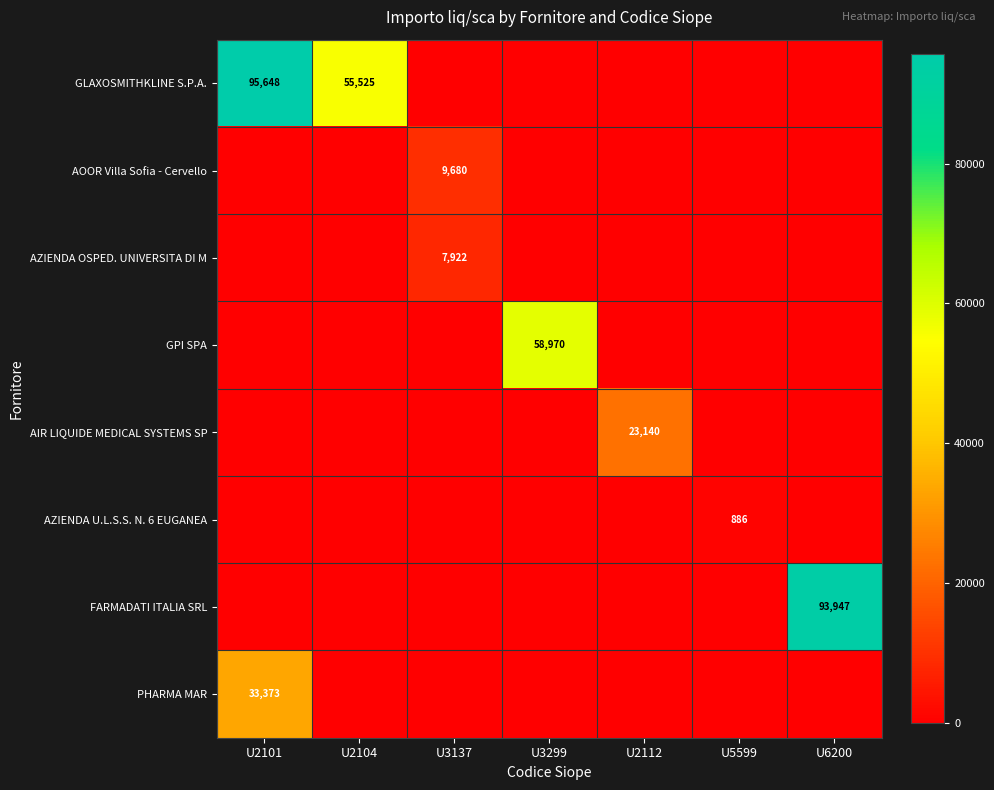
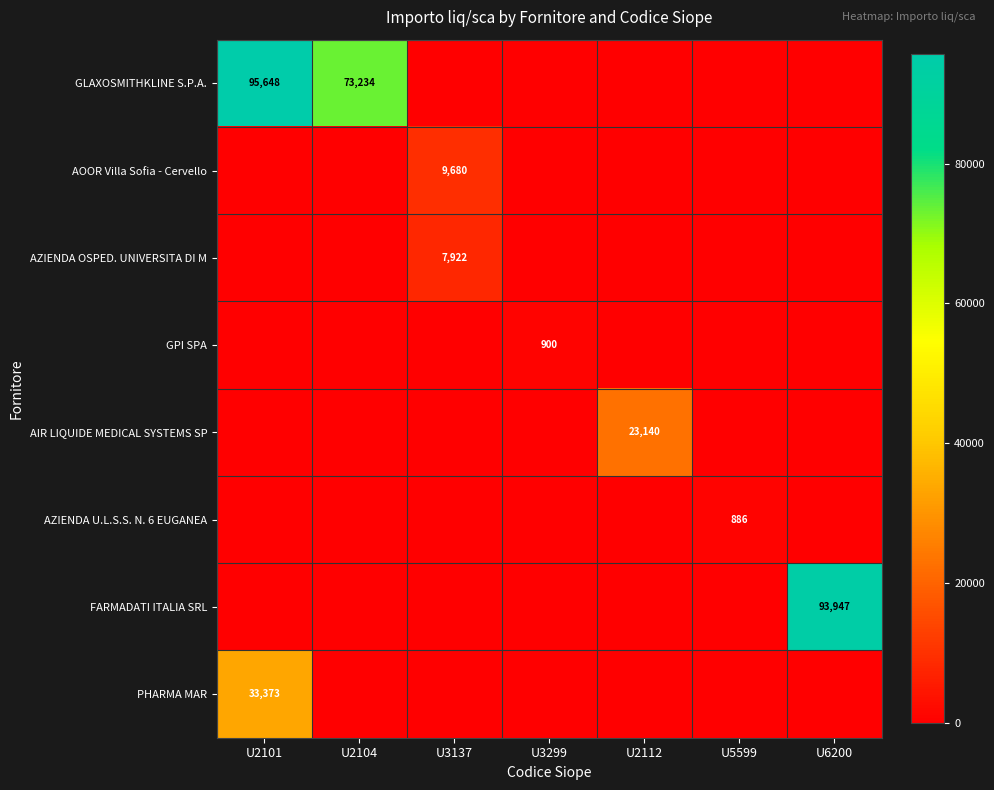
  {
    "GLAXOSMITHKLINE S.P.A.": {
      "U2101": "95,648",
-     "U2104": "55,525"
+     "U2104": "73,234"
    },
    "AOOR Villa Sofia - Cervello": {
      "U3137": "9,680"
    },
    "AZIENDA OSPED. UNIVERSITA DI M": {
      "U3137": "7,922"
    },
    "GPI SPA": {
-     "U3299": "58,970"
+     "U3299": "900"
    },
    "AIR LIQUIDE MEDICAL SYSTEMS SP": {
      "U2112": "23,140"
    },
    "AZIENDA U.L.S.S. N. 6 EUGANEA": {
      "U5599": "886"
    },
    "FARMADATI ITALIA SRL": {
      "U6200": "93,947"
    },
    "PHARMA MAR": {
      "U2101": "33,373"
    }
  }
